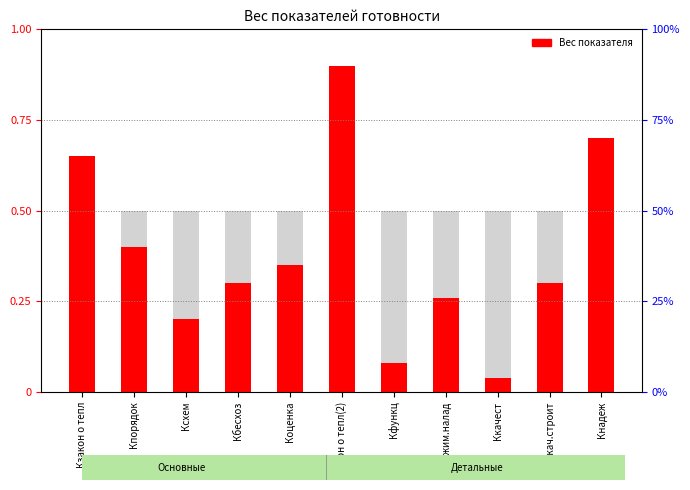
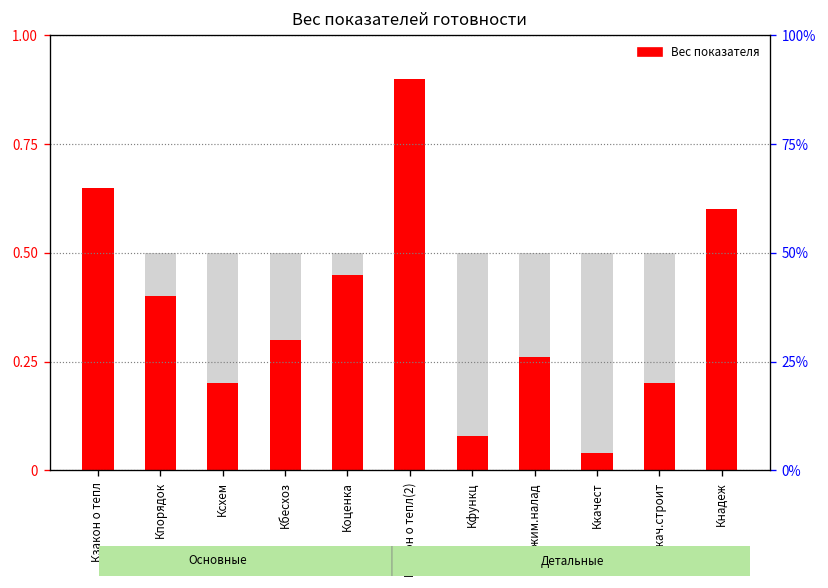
  {
    "Вес показателя": {
      "Кзакон о тепл": 0.65,
-     "Коценка": 0.35,
-     "Ккач.строит": 0.3,
-     "Кнадеж": 0.7
+     "Коценка": 0.45,
+     "Ккач.строит": 0.2,
+     "Кнадеж": 0.6
    }
  }
